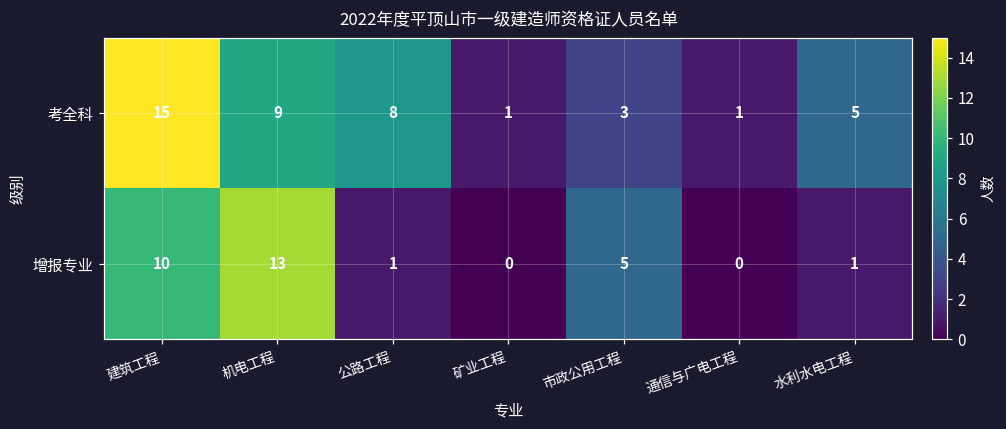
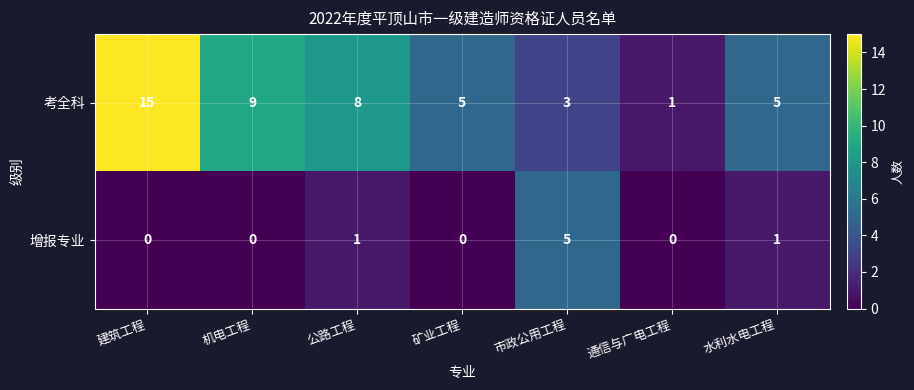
  {
    "考全科": {
      "建筑工程": 15,
      "机电工程": 9,
      "公路工程": 8,
-     "矿业工程": 1,
+     "矿业工程": 5,
      "市政公用工程": 3,
      "通信与广电工程": 1,
      "水利水电工程": 5
    },
    "增报专业": {
-     "建筑工程": 10,
-     "机电工程": 13,
+     "建筑工程": 0,
+     "机电工程": 0,
      "公路工程": 1,
      "矿业工程": 0,
      "市政公用工程": 5,
      "通信与广电工程": 0,
      "水利水电工程": 1
    }
  }
